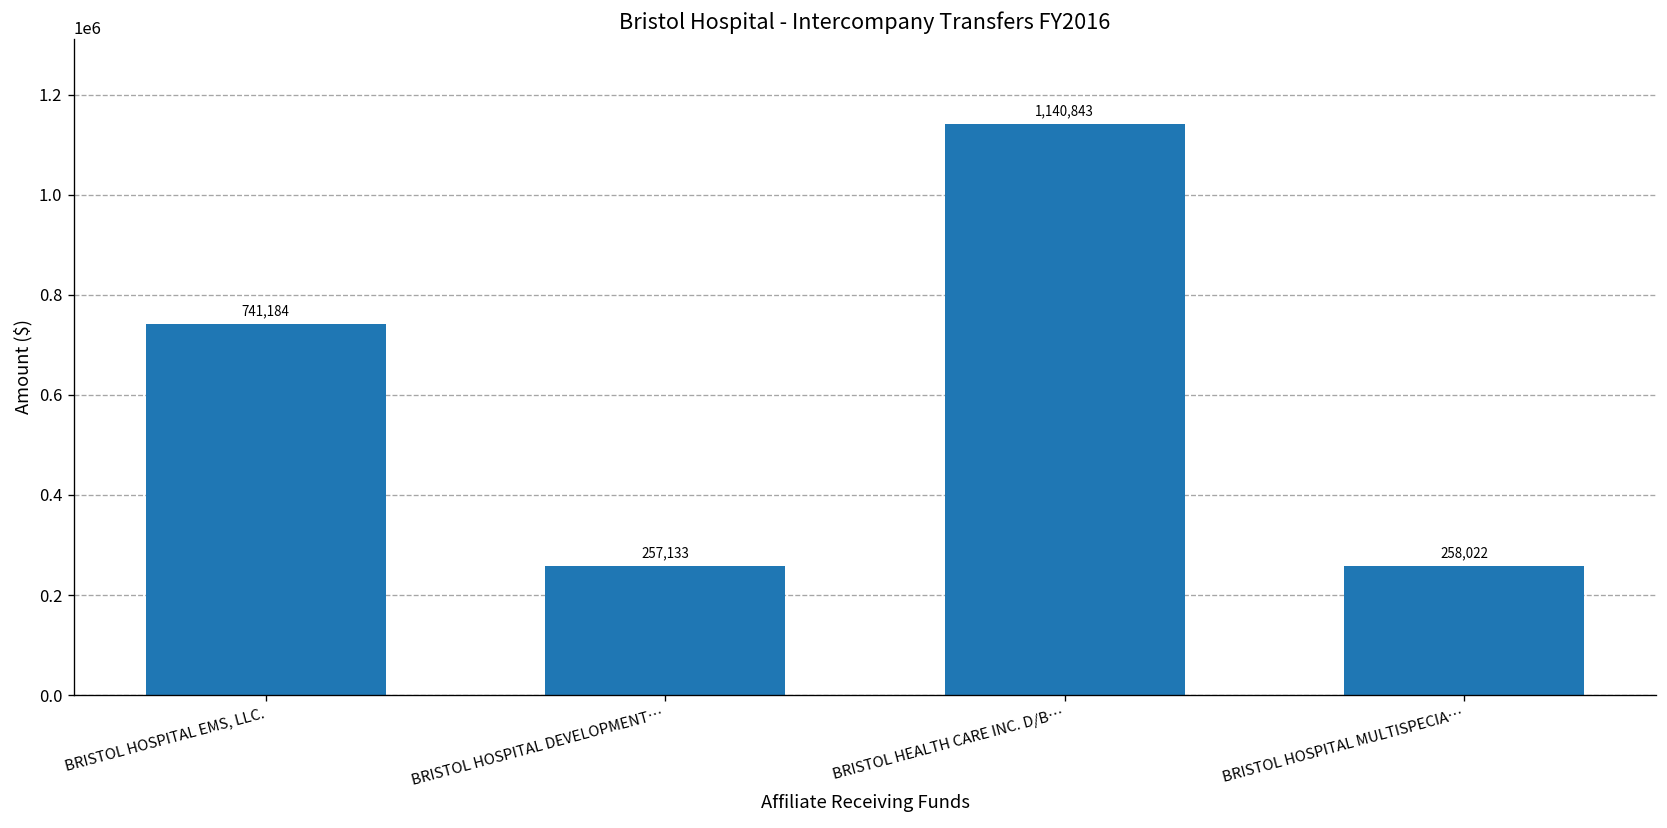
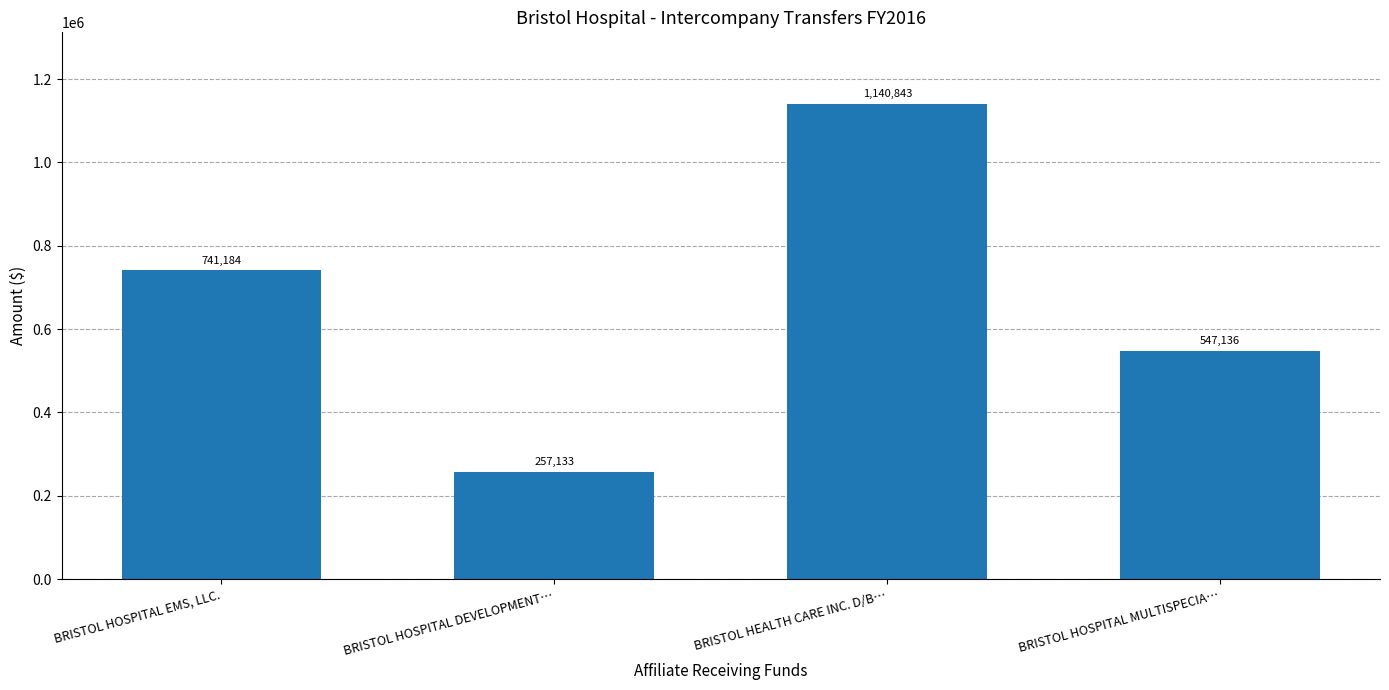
  {
    "BRISTOL HOSPITAL EMS, LLC.": "741,184",
    "BRISTOL HOSPITAL DEVELOPMENT…": "257,133",
    "BRISTOL HEALTH CARE INC. D/B…": "1,140,843",
-   "BRISTOL HOSPITAL MULTISPECIA…": "258,022"
+   "BRISTOL HOSPITAL MULTISPECIA…": "547,136"
  }
